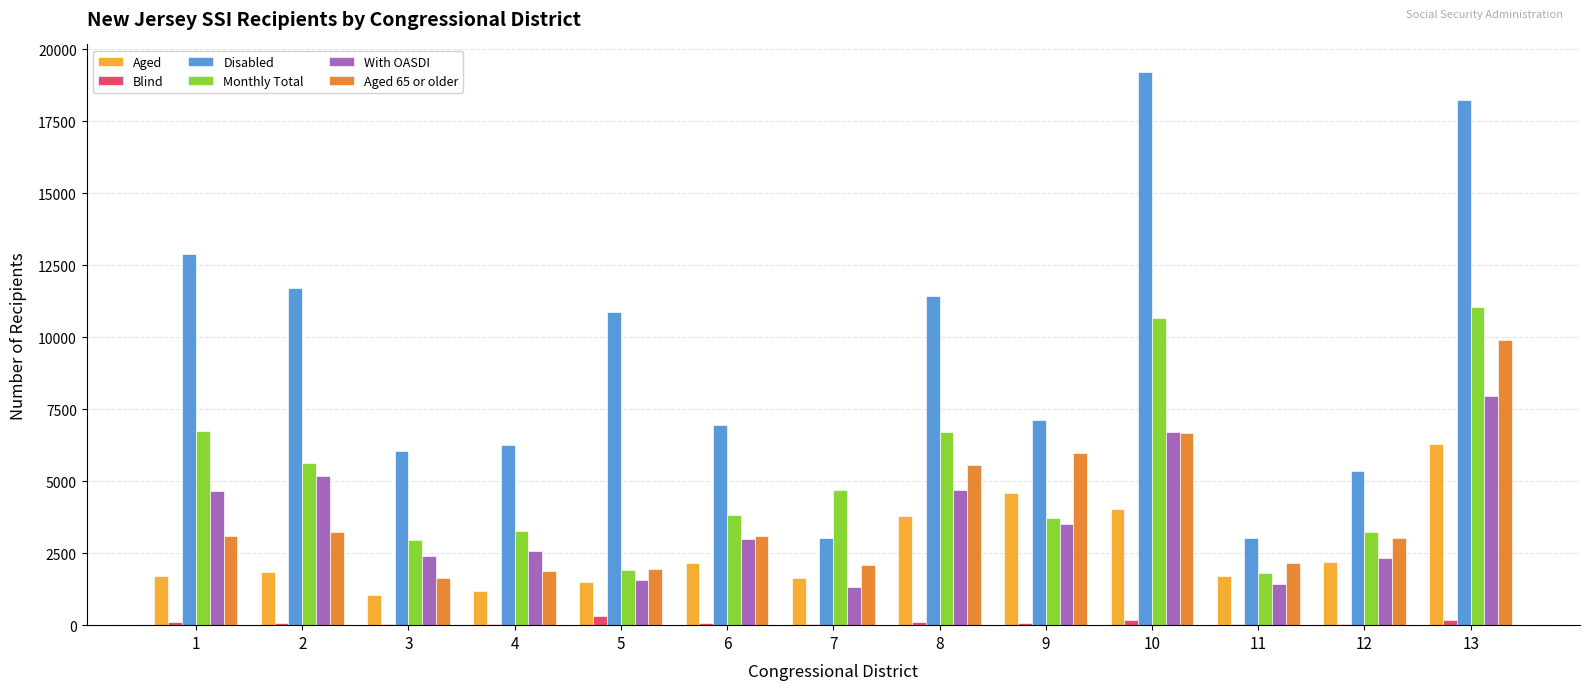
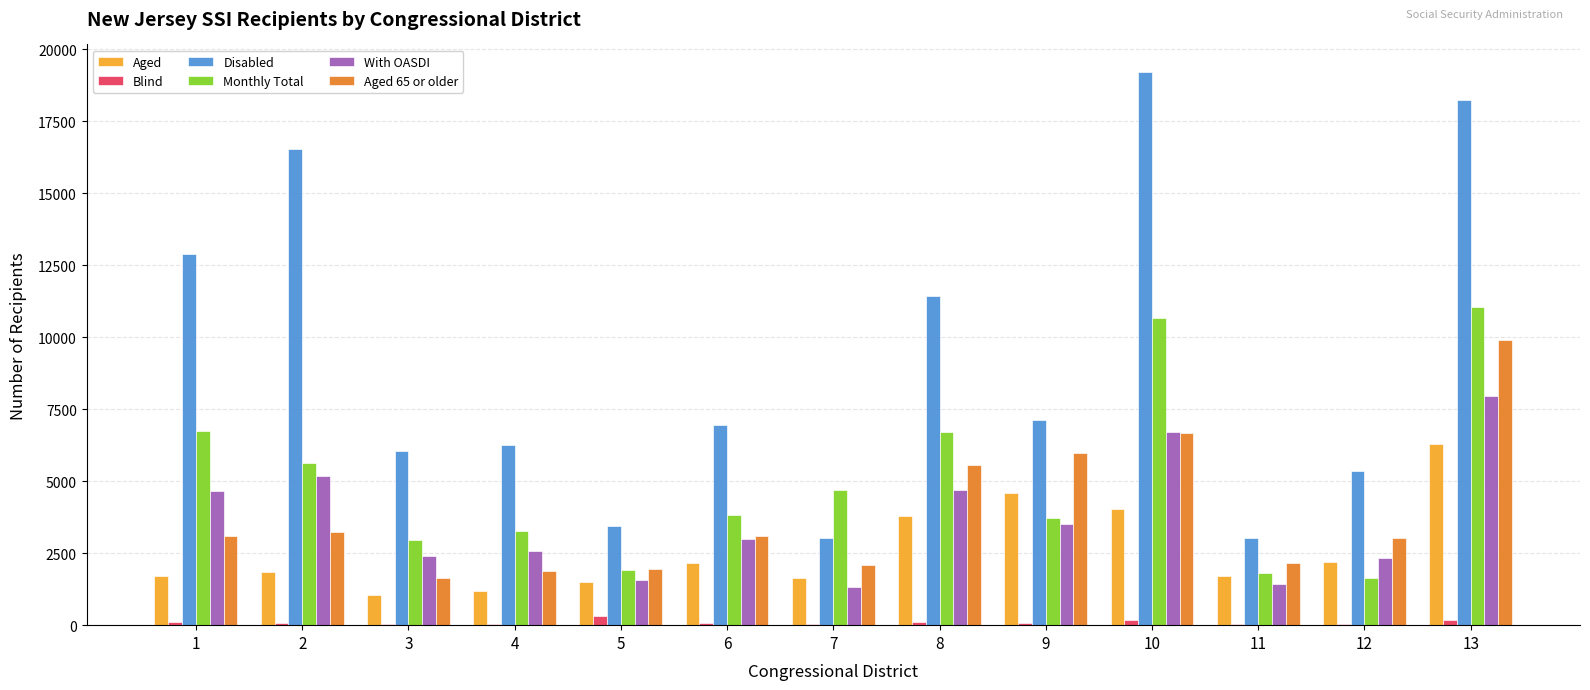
  {
    "Blind": {
      "1": 100,
      "2": 100,
      "5": 300,
      "8": 100,
      "10": 200,
      "13": 200
    },
    "Disabled": {
      "1": 12900,
-     "2": 11700,
+     "2": 16500,
      "3": 6000,
      "4": 6300,
-     "5": 10900,
+     "5": 3400,
      "6": 7000,
      "7": 3000,
      "8": 11400,
      "9": 7100,
      "10": 19200,
      "11": 3000,
      "12": 5400,
      "13": 18200
    },
    "Monthly Total": {
      "1": 6700,
      "2": 5600,
      "3": 3000,
      "4": 3300,
      "5": 1900,
      "6": 3800,
      "7": 4700,
      "8": 6700,
      "9": 3700,
      "10": 10700,
      "11": 1800,
-     "12": 3200,
+     "12": 1600,
      "13": 11000
    },
    "With OASDI": {
      "1": 4700,
      "2": 5200,
      "3": 2400,
      "4": 2600,
      "5": 1600,
      "6": 3000,
      "7": 1300,
      "8": 4700,
      "9": 3500,
      "10": 6700,
      "11": 1400,
      "12": 2300,
      "13": 8000
    }
  }
